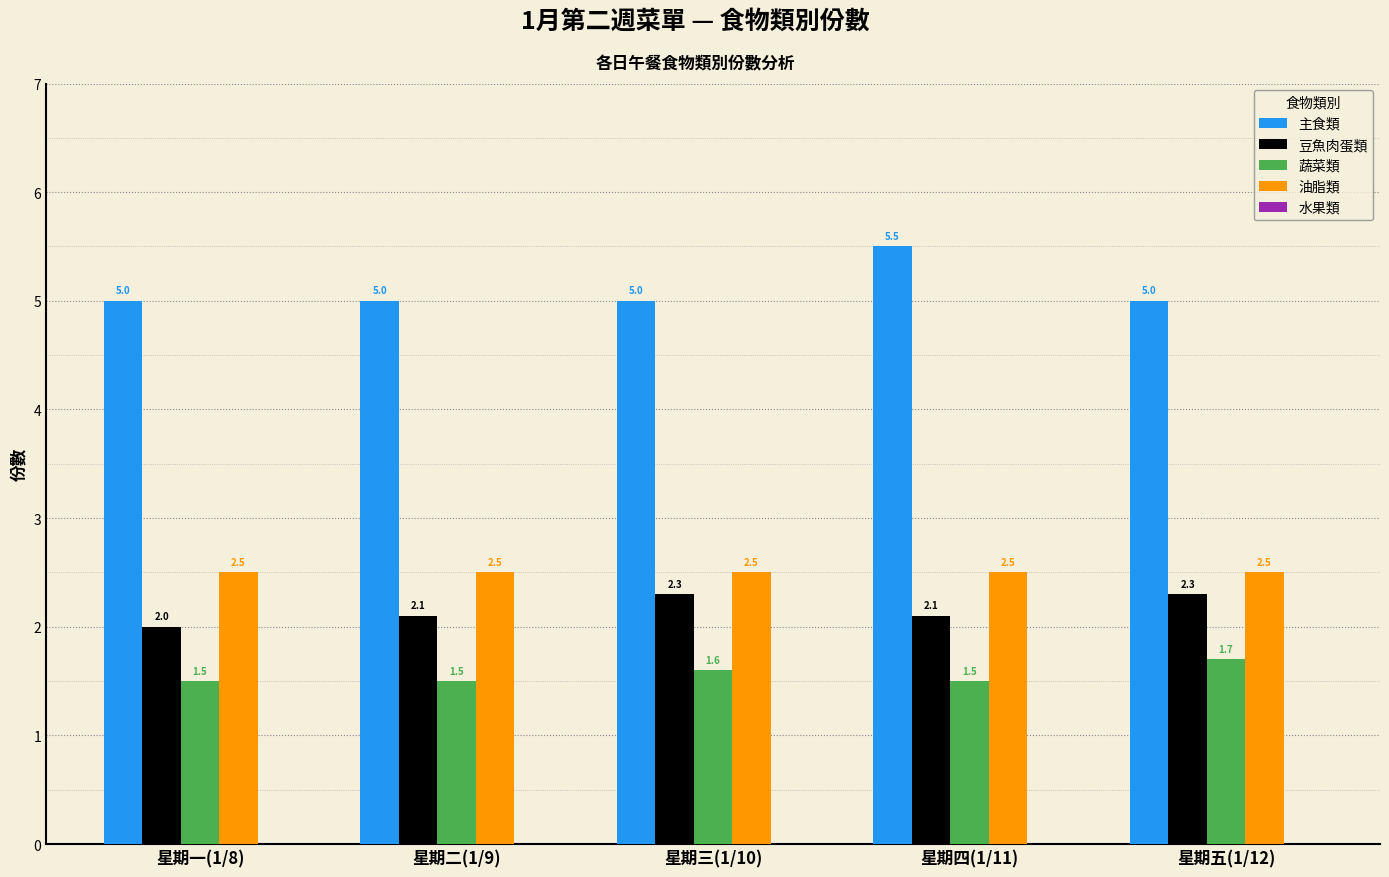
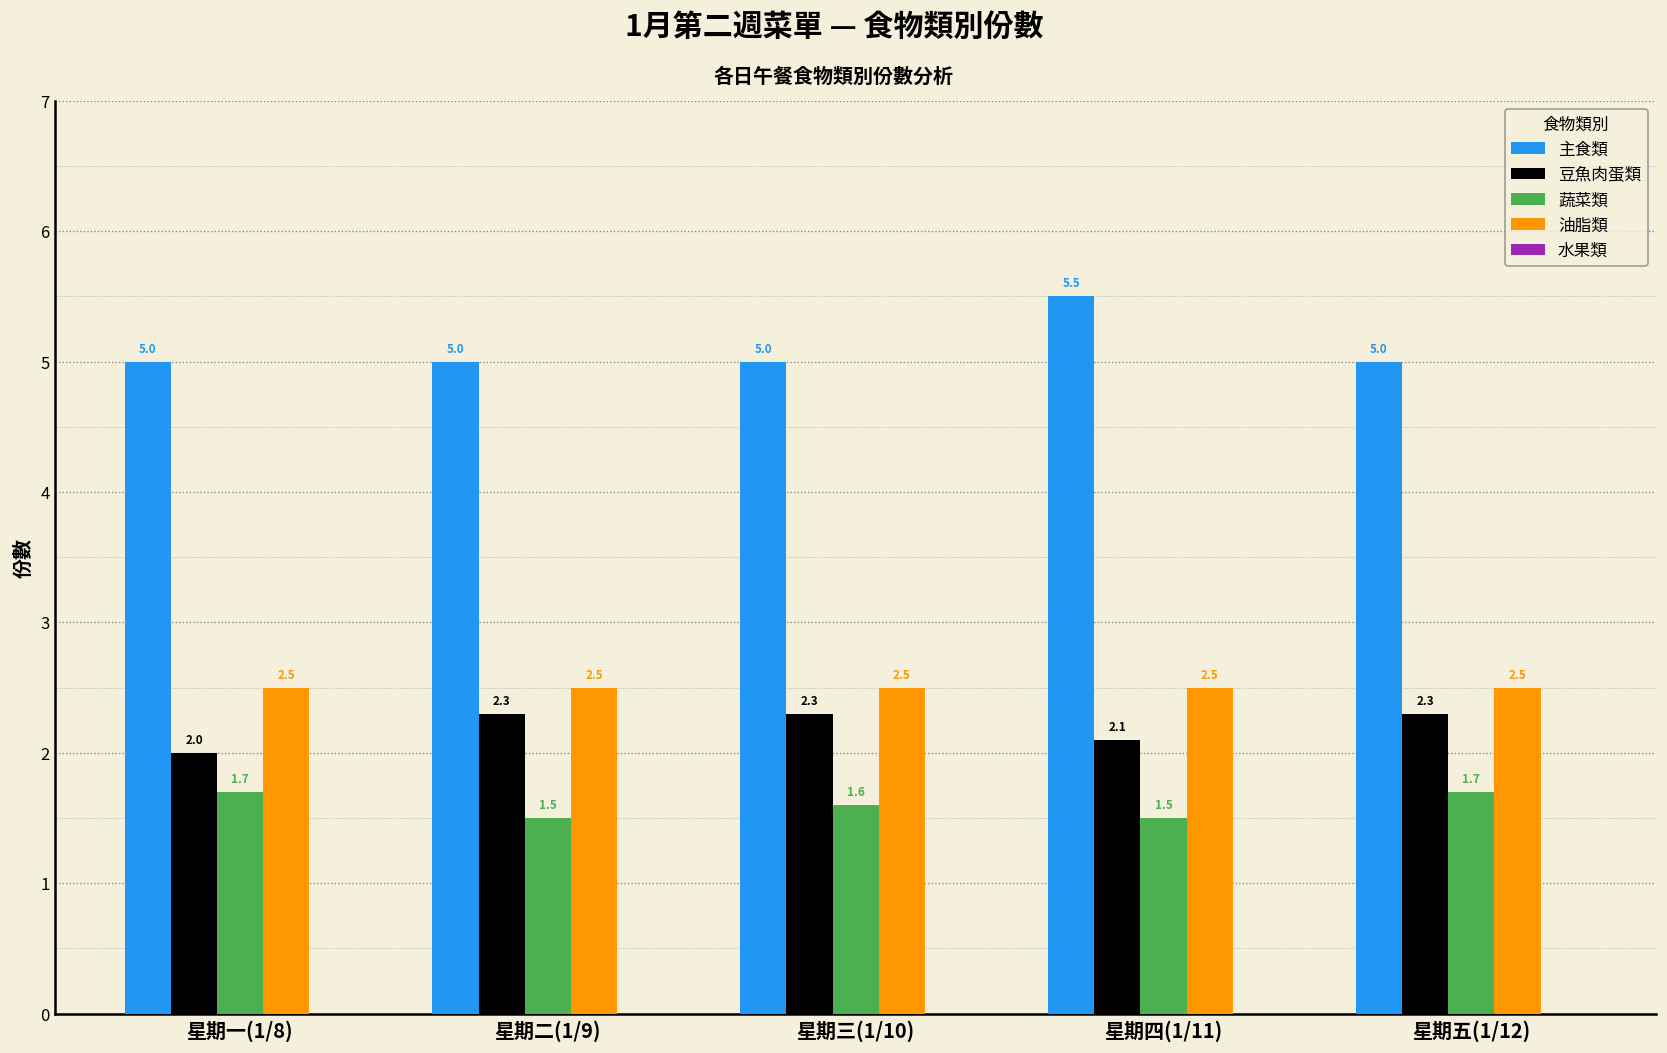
  {
    "主食類": {
      "星期一(1/8)": 5.0,
      "星期二(1/9)": 5.0,
      "星期三(1/10)": 5.0,
      "星期四(1/11)": 5.5,
      "星期五(1/12)": 5.0
    },
    "豆魚肉蛋類": {
      "星期一(1/8)": 2.0,
-     "星期二(1/9)": 2.1,
+     "星期二(1/9)": 2.3,
      "星期三(1/10)": 2.3,
      "星期四(1/11)": 2.1,
      "星期五(1/12)": 2.3
    },
    "蔬菜類": {
-     "星期一(1/8)": 1.5,
+     "星期一(1/8)": 1.7,
      "星期二(1/9)": 1.5,
      "星期三(1/10)": 1.6,
      "星期四(1/11)": 1.5,
      "星期五(1/12)": 1.7
    },
    "油脂類": {
      "星期一(1/8)": 2.5,
      "星期二(1/9)": 2.5,
      "星期三(1/10)": 2.5,
      "星期四(1/11)": 2.5,
      "星期五(1/12)": 2.5
    },
    "水果類": {
      "星期一(1/8)": 0.00,
      "星期二(1/9)": 0.00,
      "星期三(1/10)": 0.00,
      "星期四(1/11)": 0.00,
      "星期五(1/12)": 0.00
    }
  }
